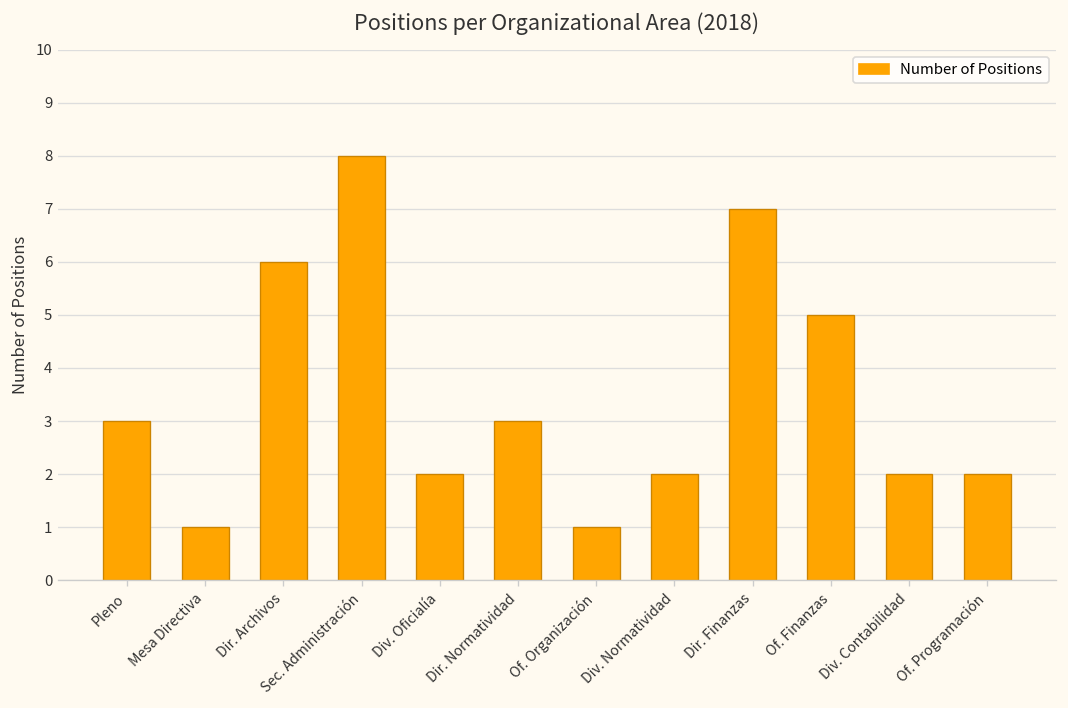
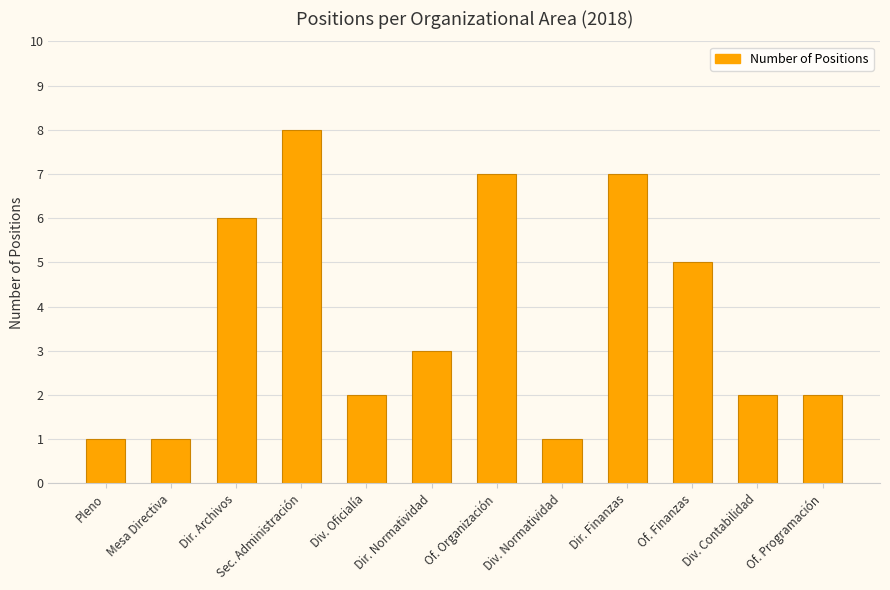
  {
-   "Pleno": 3,
+   "Pleno": 1,
    "Mesa Directiva": 1,
    "Dir. Archivos": 6,
    "Sec. Administración": 8,
    "Div. Oficialía": 2,
    "Dir. Normatividad": 3,
-   "Of. Organización": 1,
-   "Div. Normatividad": 2,
+   "Of. Organización": 7,
+   "Div. Normatividad": 1,
    "Dir. Finanzas": 7,
    "Of. Finanzas": 5,
    "Div. Contabilidad": 2,
    "Of. Programación": 2
  }
